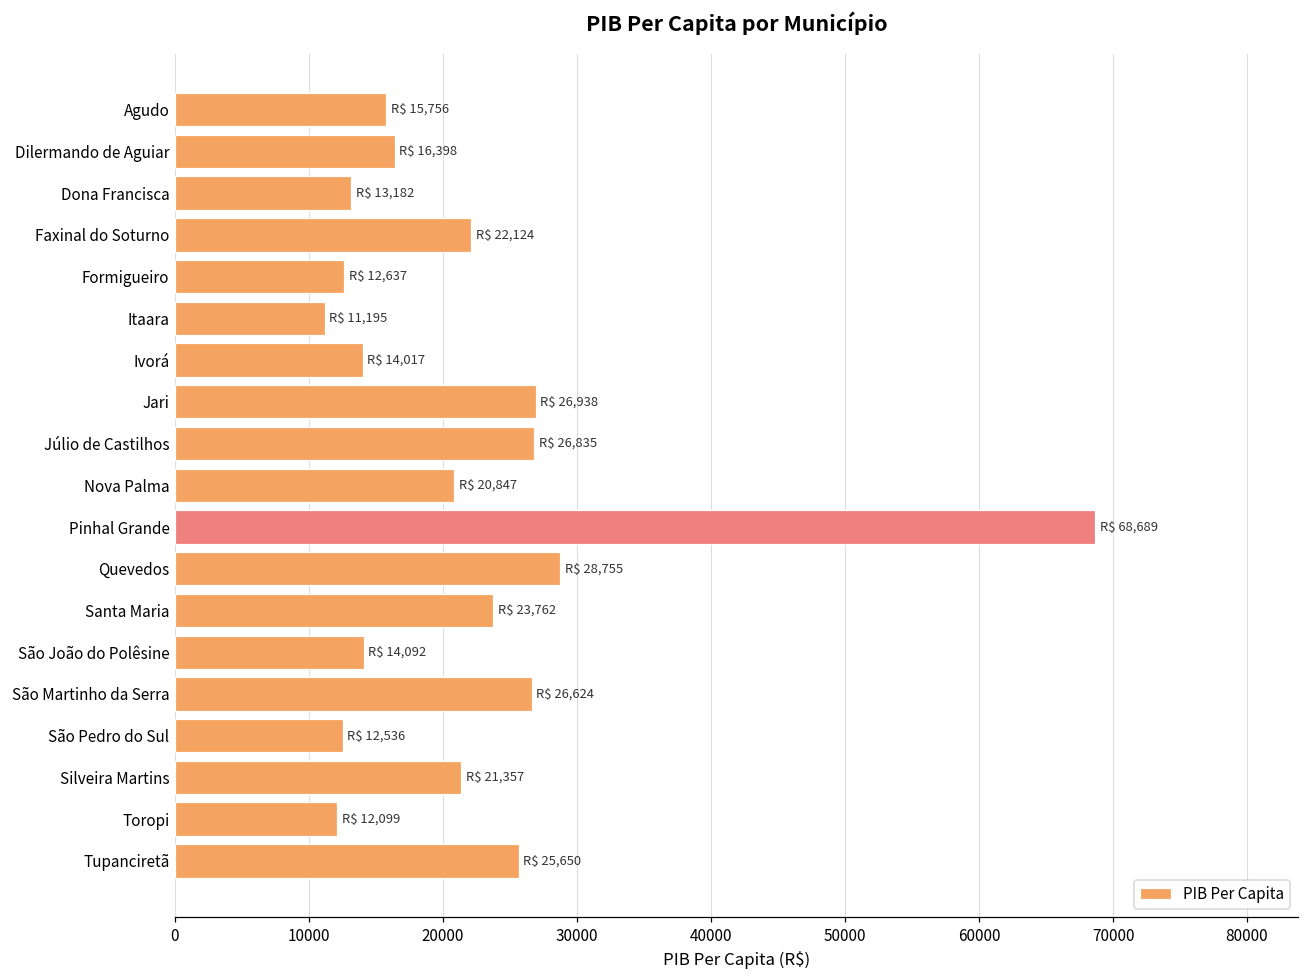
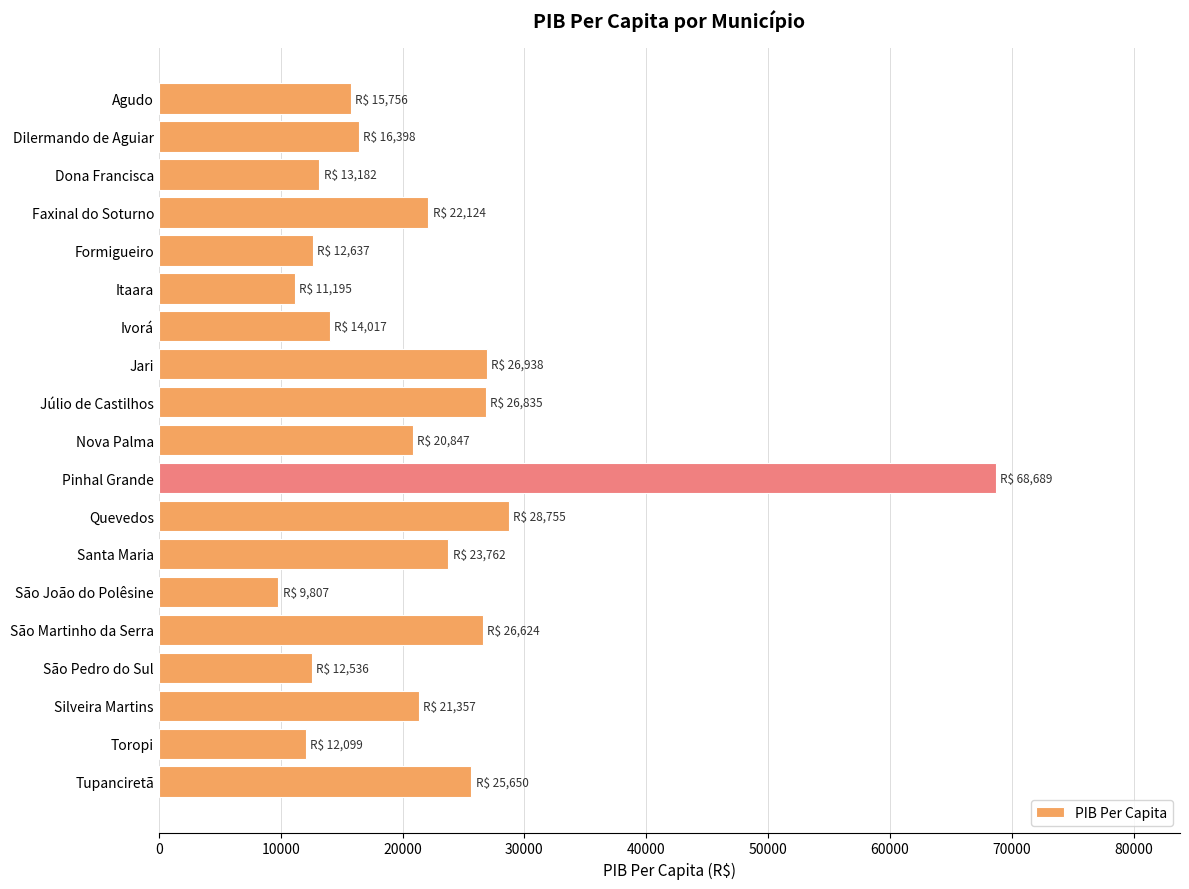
  {
    "Agudo": "15,756",
    "Dilermando de Aguiar": "16,398",
    "Dona Francisca": "13,182",
    "Faxinal do Soturno": "22,124",
    "Formigueiro": "12,637",
    "Itaara": "11,195",
    "Ivorá": "14,017",
    "Jari": "26,938",
    "Júlio de Castilhos": "26,835",
    "Nova Palma": "20,847",
    "Pinhal Grande": "68,689",
    "Quevedos": "28,755",
    "Santa Maria": "23,762",
-   "São João do Polêsine": "14,092",
+   "São João do Polêsine": "9,807",
    "São Martinho da Serra": "26,624",
    "São Pedro do Sul": "12,536",
    "Silveira Martins": "21,357",
    "Toropi": "12,099",
    "Tupanciretã": "25,650"
  }
